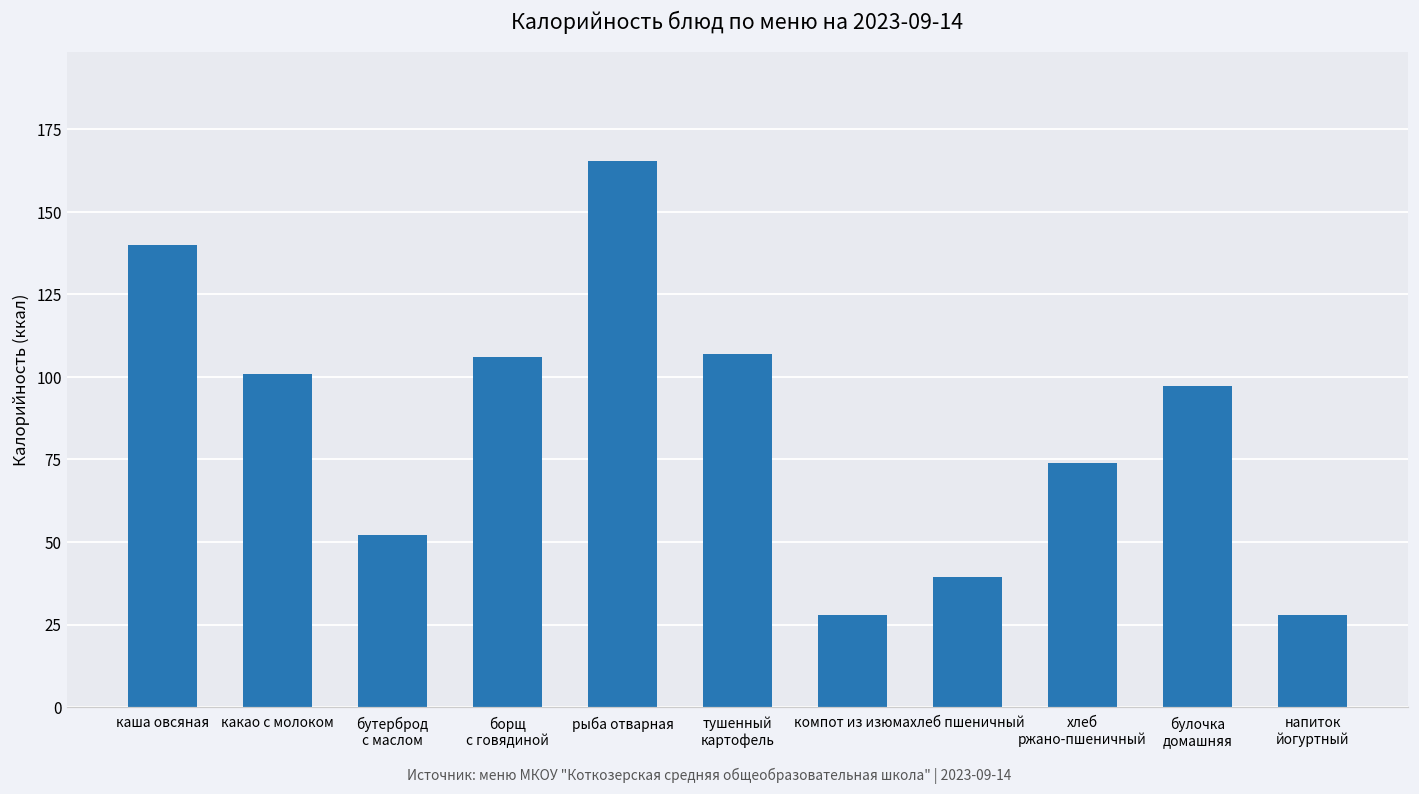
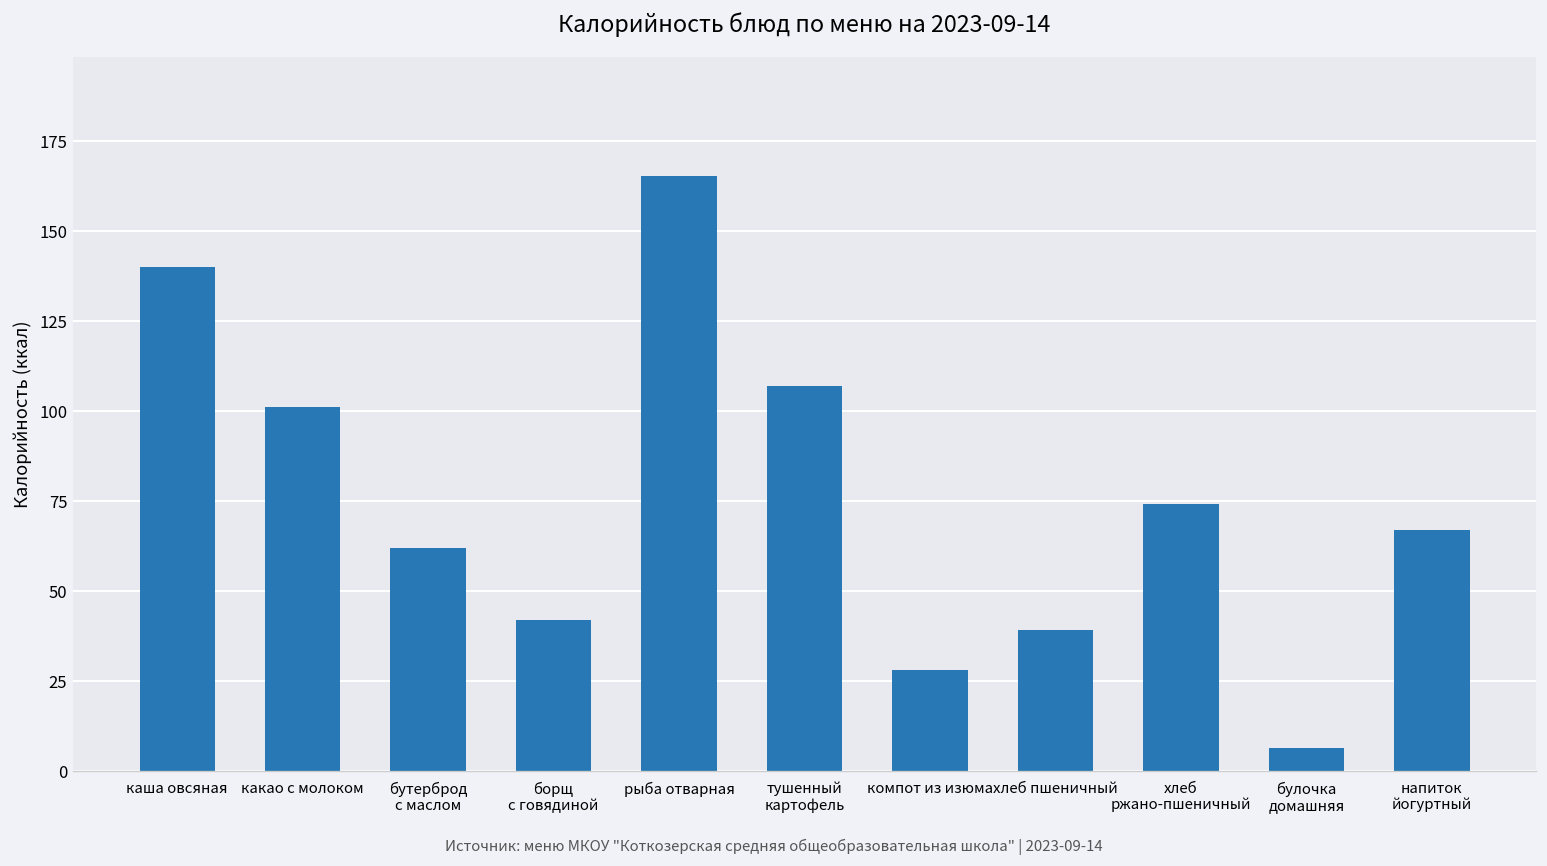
  {
    "каша овсяная": 140,
    "какао с молоком": 101,
-   "бутерброд с маслом": 52,
-   "борщ с говядиной": 106,
+   "бутерброд с маслом": 62,
+   "борщ с говядиной": 42,
    "рыба отварная": 165,
    "тушенный картофель": 107,
    "компот из изюма": 28,
    "хлеб пшеничный": 39,
    "хлеб ржано-пшеничный": 74,
-   "булочка домашняя": 97,
-   "напиток йогуртный": 28
+   "булочка домашняя": 6,
+   "напиток йогуртный": 67
  }
